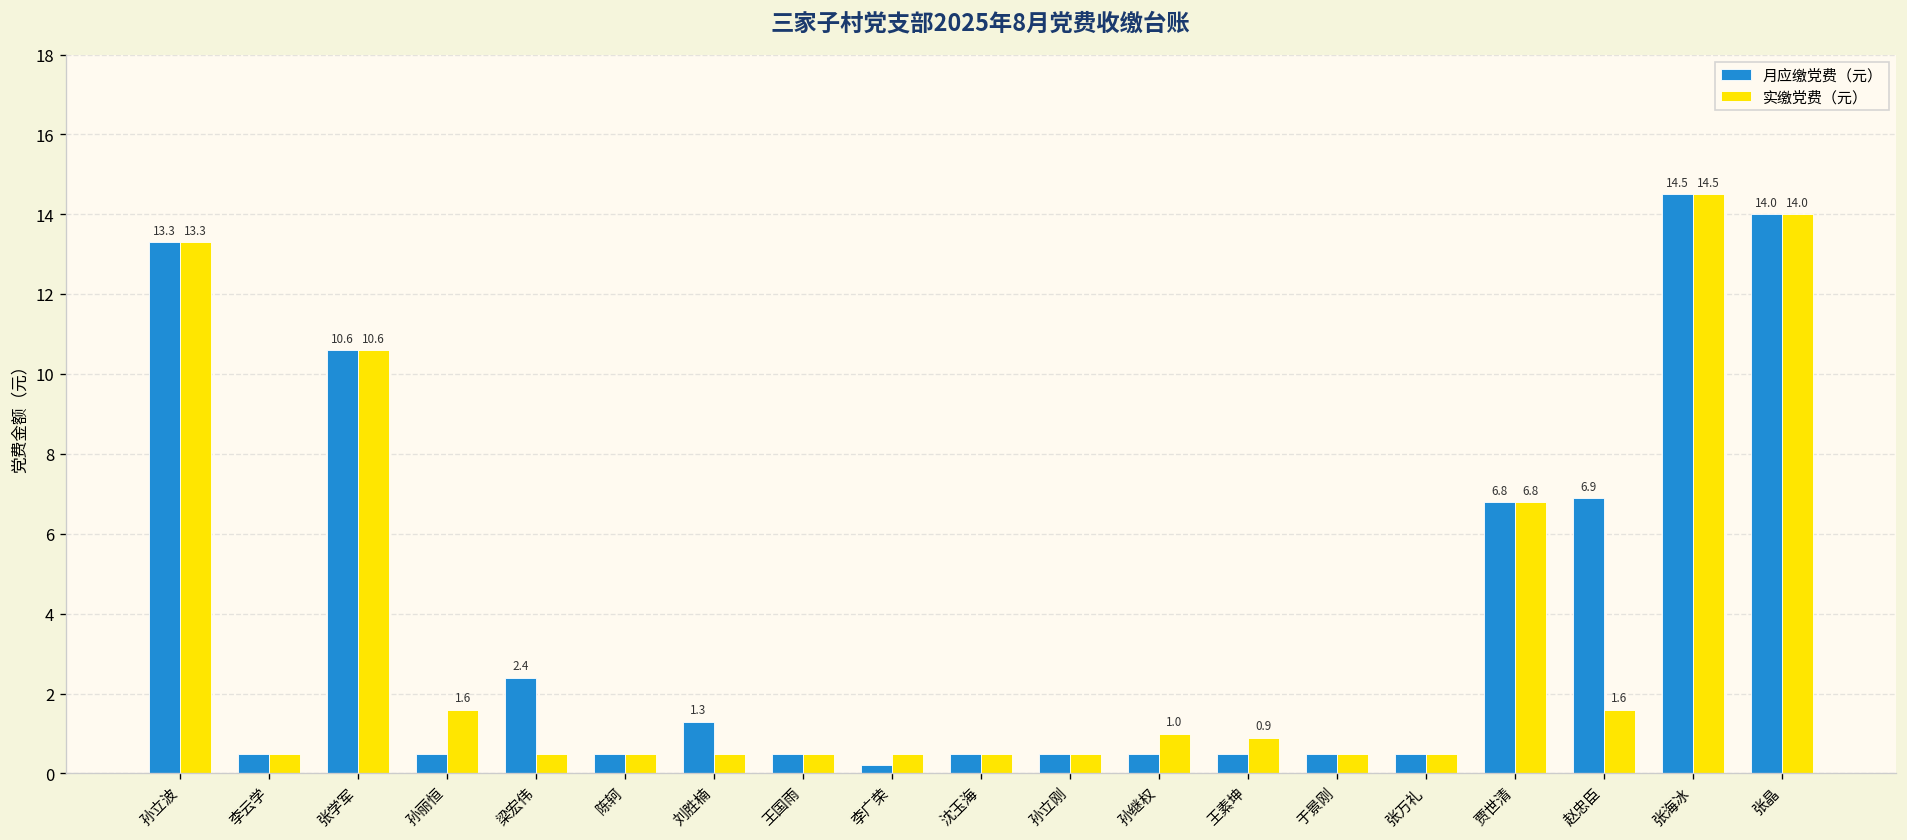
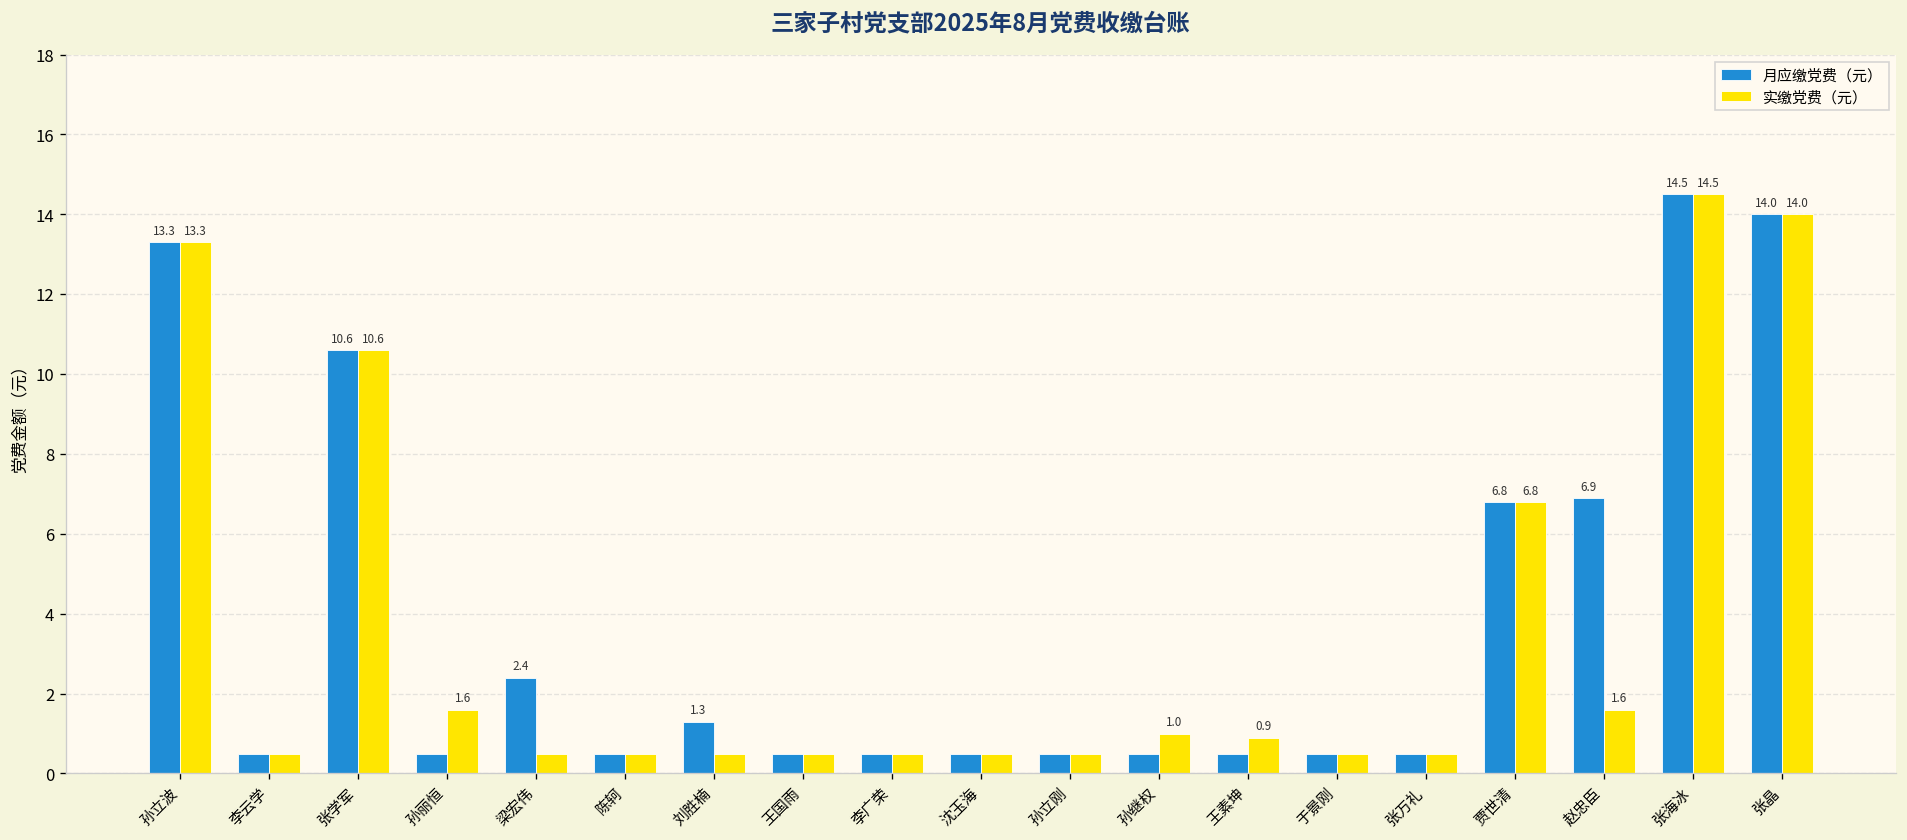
  {
    "月应缴党费（元）": {
      "李云学": 0.5,
      "孙丽恒": 0.5,
      "陈轲": 0.5,
      "王国雨": 0.5,
-     "李广荣": 0.2,
+     "李广荣": 0.5,
      "沈玉海": 0.5,
      "孙立刚": 0.5,
      "孙继权": 0.5,
      "王素坤": 0.5,
      "于景刚": 0.5,
      "张万礼": 0.5
    },
    "实缴党费（元）": {
      "孙立波": 13.3,
      "张学军": 10.6,
      "孙丽恒": 1.6,
      "孙继权": 1.0,
      "王素坤": 0.9,
      "贾世清": 6.8,
      "赵忠臣": 1.6,
      "张海冰": 14.5,
      "张晶": 14.0
    }
  }
